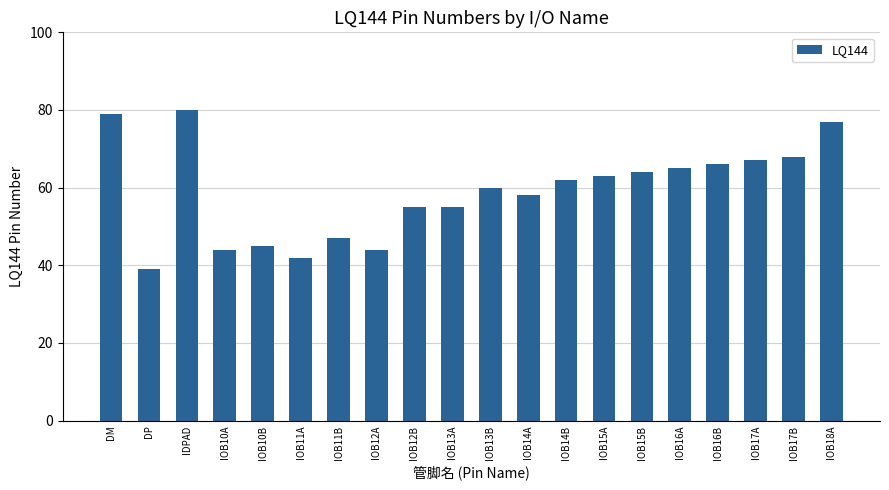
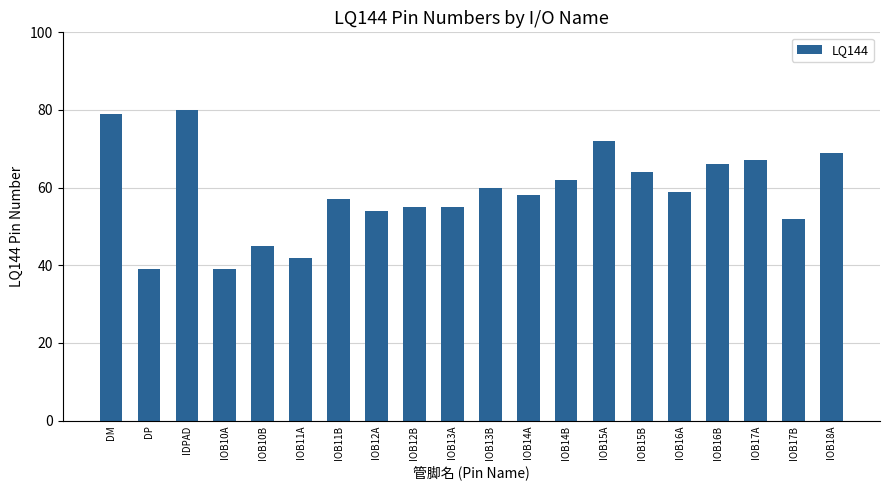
  {
    "DM": 79,
    "DP": 39,
    "IDPAD": 80,
-   "IOB10A": 44,
+   "IOB10A": 39,
    "IOB10B": 45,
    "IOB11A": 42,
-   "IOB11B": 47,
-   "IOB12A": 44,
+   "IOB11B": 57,
+   "IOB12A": 54,
    "IOB12B": 55,
    "IOB13A": 55,
    "IOB13B": 60,
    "IOB14A": 58,
    "IOB14B": 62,
-   "IOB15A": 63,
+   "IOB15A": 72,
    "IOB15B": 64,
-   "IOB16A": 65,
+   "IOB16A": 59,
    "IOB16B": 66,
    "IOB17A": 67,
-   "IOB17B": 68,
-   "IOB18A": 77
+   "IOB17B": 52,
+   "IOB18A": 69
  }
